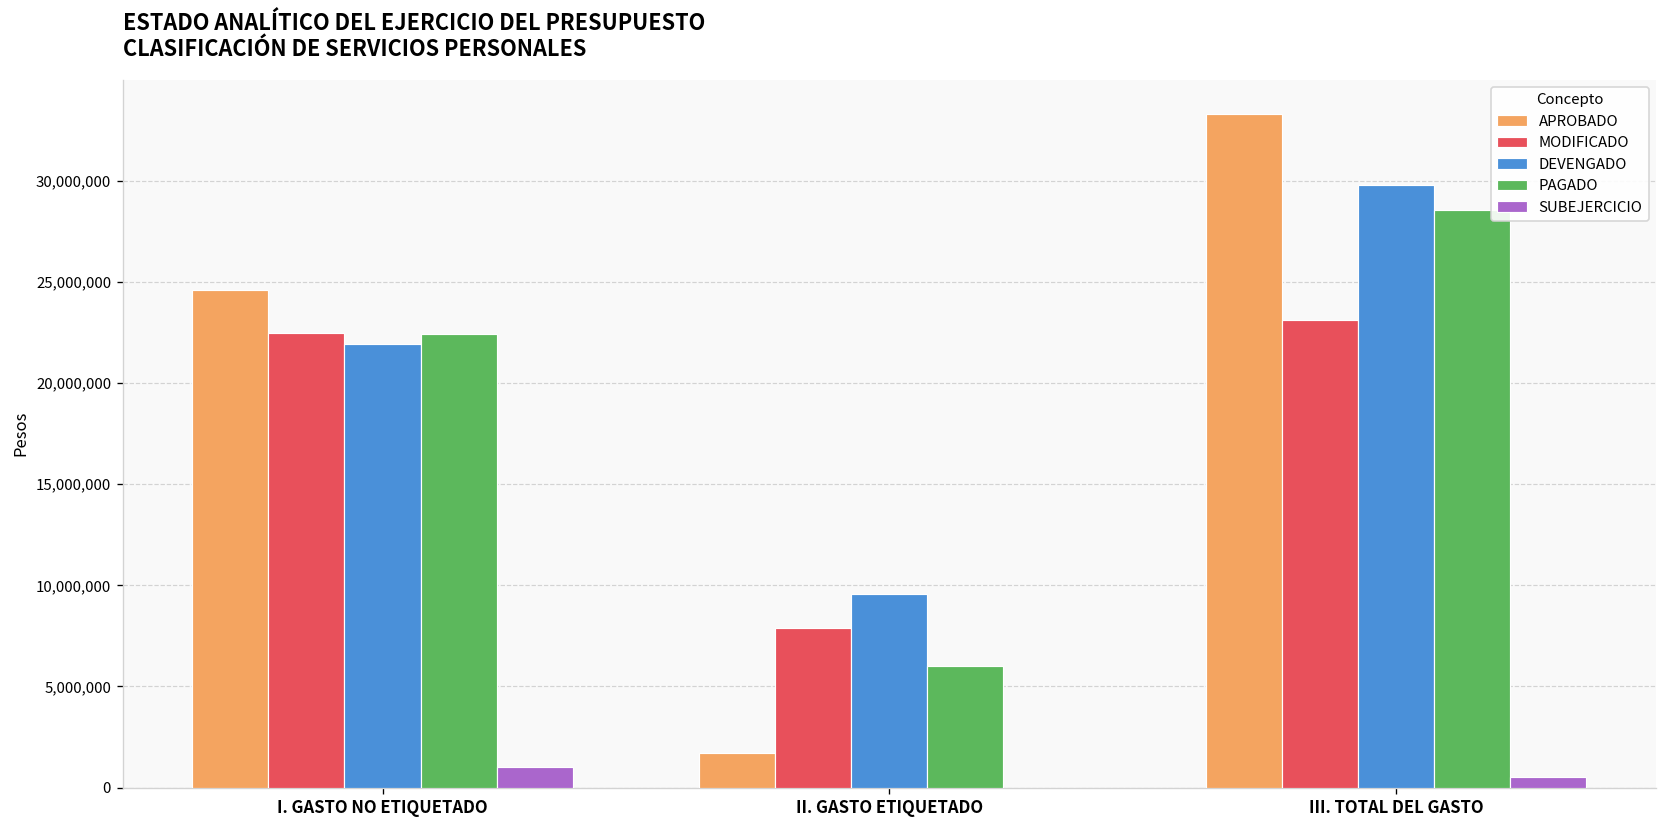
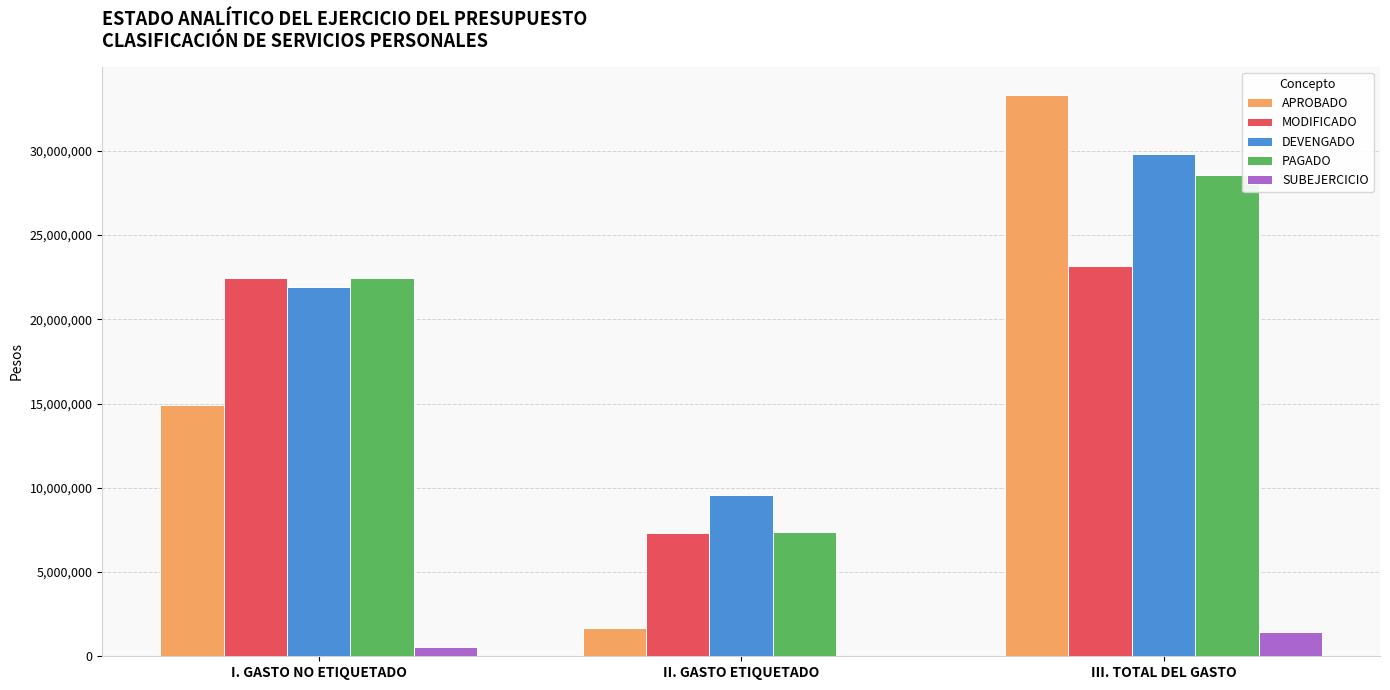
  {
    "APROBADO": {
-     "I. GASTO NO ETIQUETADO": "24,600,000",
+     "I. GASTO NO ETIQUETADO": "14,900,000",
      "II. GASTO ETIQUETADO": "1,700,000",
      "III. TOTAL DEL GASTO": "33,300,000"
    },
    "MODIFICADO": {
      "I. GASTO NO ETIQUETADO": "22,500,000",
-     "II. GASTO ETIQUETADO": "7,900,000",
+     "II. GASTO ETIQUETADO": "7,300,000",
      "III. TOTAL DEL GASTO": "23,100,000"
    },
    "DEVENGADO": {
      "I. GASTO NO ETIQUETADO": "21,900,000",
      "II. GASTO ETIQUETADO": "9,600,000",
      "III. TOTAL DEL GASTO": "29,800,000"
    },
    "PAGADO": {
      "I. GASTO NO ETIQUETADO": "22,400,000",
-     "II. GASTO ETIQUETADO": "6,000,000",
+     "II. GASTO ETIQUETADO": "7,400,000",
      "III. TOTAL DEL GASTO": "28,600,000"
    },
    "SUBEJERCICIO": {
-     "I. GASTO NO ETIQUETADO": "1,000,000",
+     "I. GASTO NO ETIQUETADO": "500,000",
      "II. GASTO ETIQUETADO": "0",
-     "III. TOTAL DEL GASTO": "500,000"
+     "III. TOTAL DEL GASTO": "1,400,000"
    }
  }
